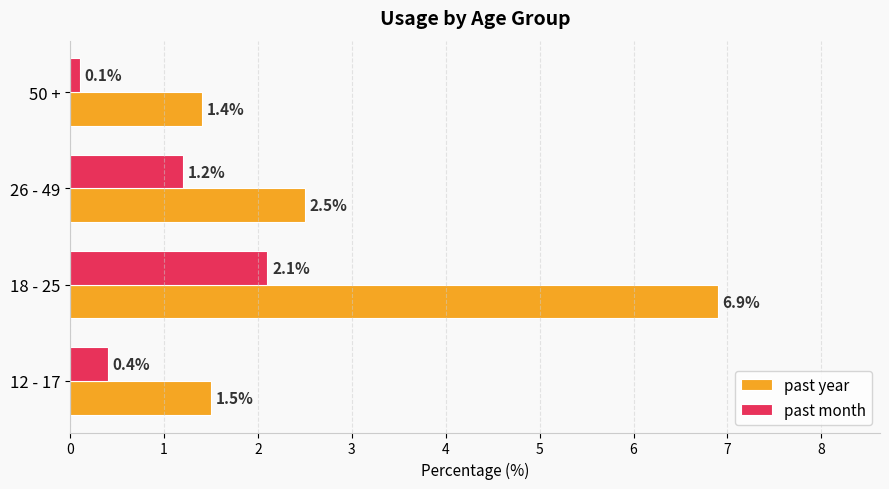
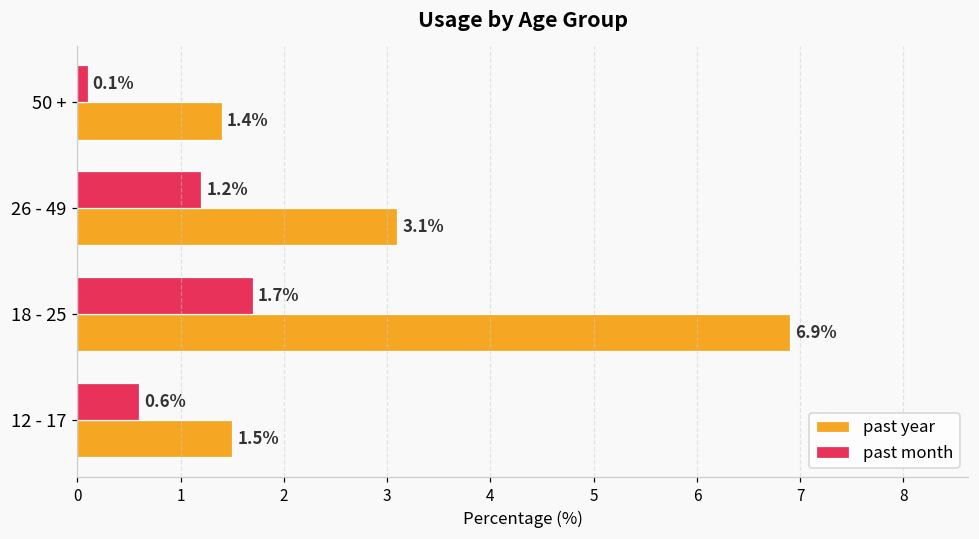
  {
    "past year": {
      "50 +": "1.4%",
-     "26 - 49": "2.5%",
+     "26 - 49": "3.1%",
      "18 - 25": "6.9%",
      "12 - 17": "1.5%"
    },
    "past month": {
      "50 +": "0.1%",
      "26 - 49": "1.2%",
-     "18 - 25": "2.1%",
-     "12 - 17": "0.4%"
+     "18 - 25": "1.7%",
+     "12 - 17": "0.6%"
    }
  }
